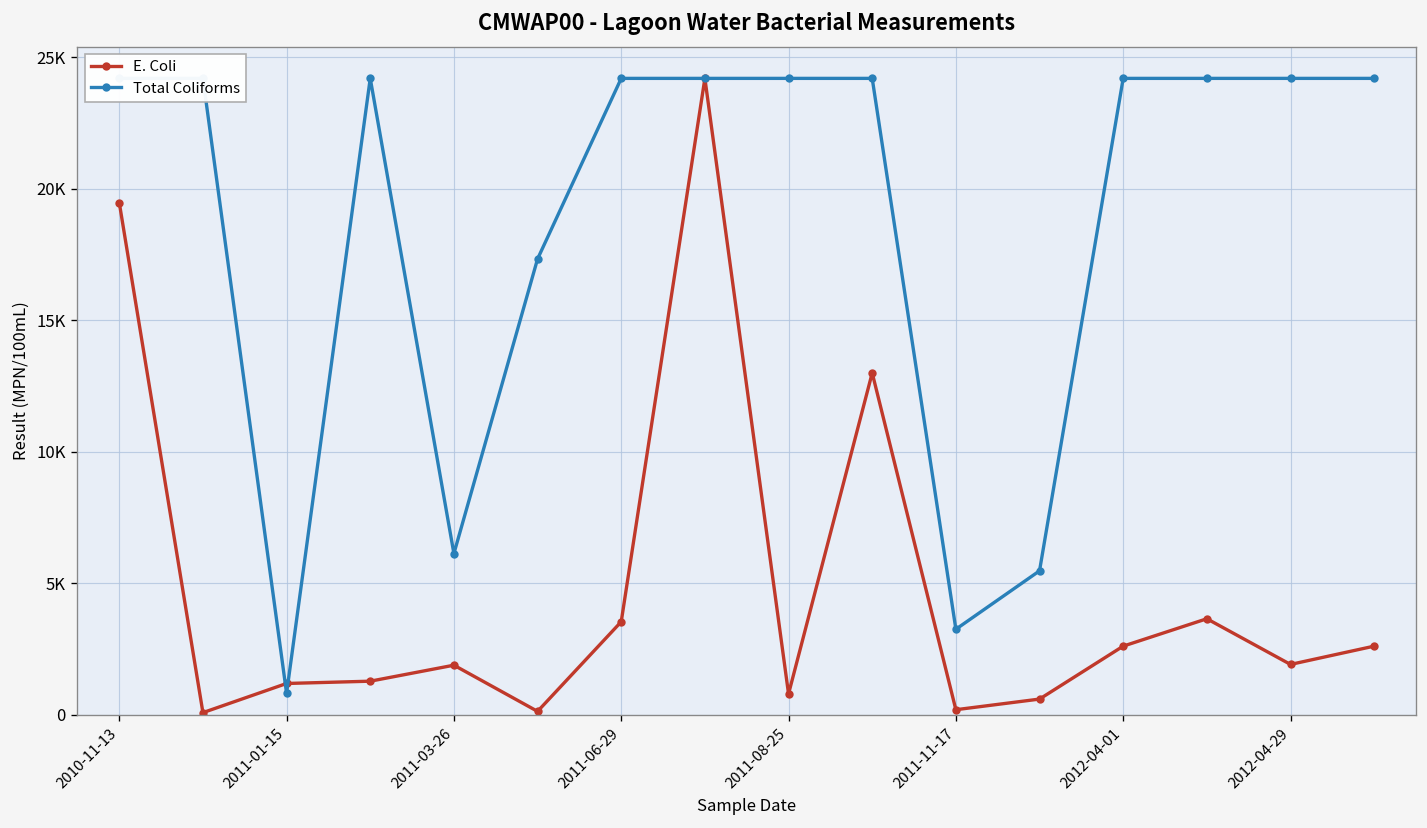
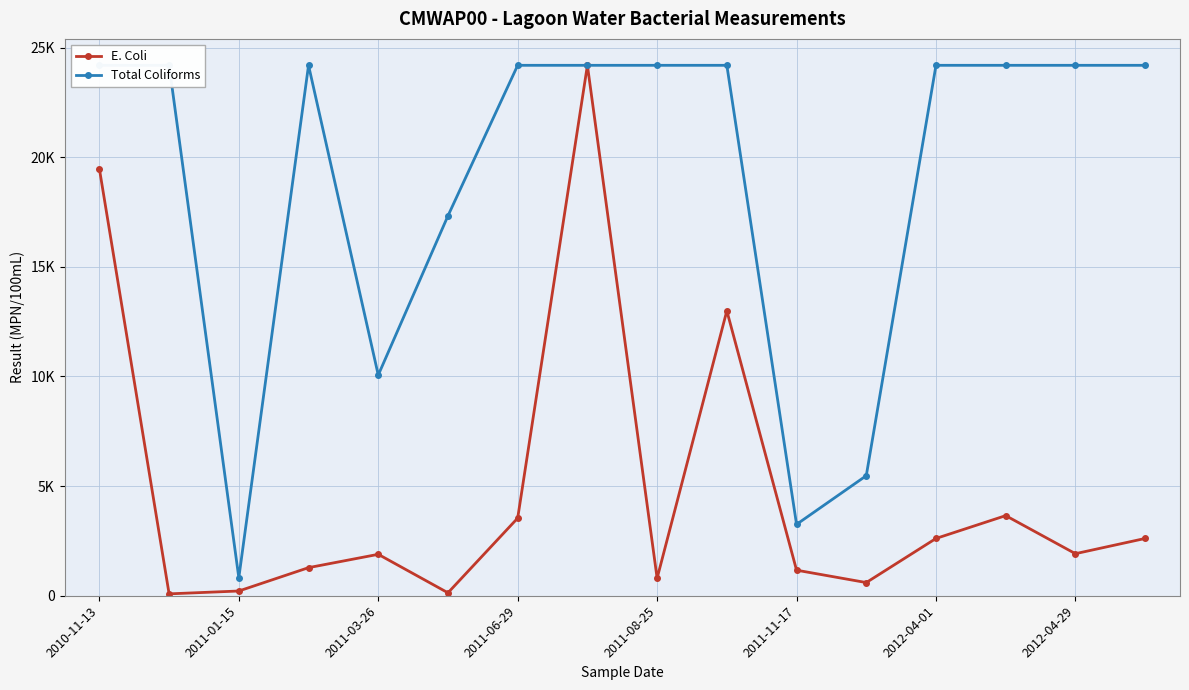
  {
    "E. Coli": {
      "2010-11-13": 19500,
-     "2011-01-15": 1200,
+     "2011-01-15": 200,
      "2011-03-26": 1900,
      "2011-06-29": 3500,
      "2011-08-25": 800,
-     "2011-11-17": 200,
+     "2011-11-17": 1200,
      "2012-04-01": 2600,
      "2012-04-29": 1900
    },
    "Total Coliforms": {
      "2011-01-15": 800,
-     "2011-03-26": 6100,
+     "2011-03-26": 10100,
      "2011-06-29": 24200,
      "2011-08-25": 24200,
      "2011-11-17": 3300,
      "2012-04-01": 24200,
      "2012-04-29": 24200
    }
  }
